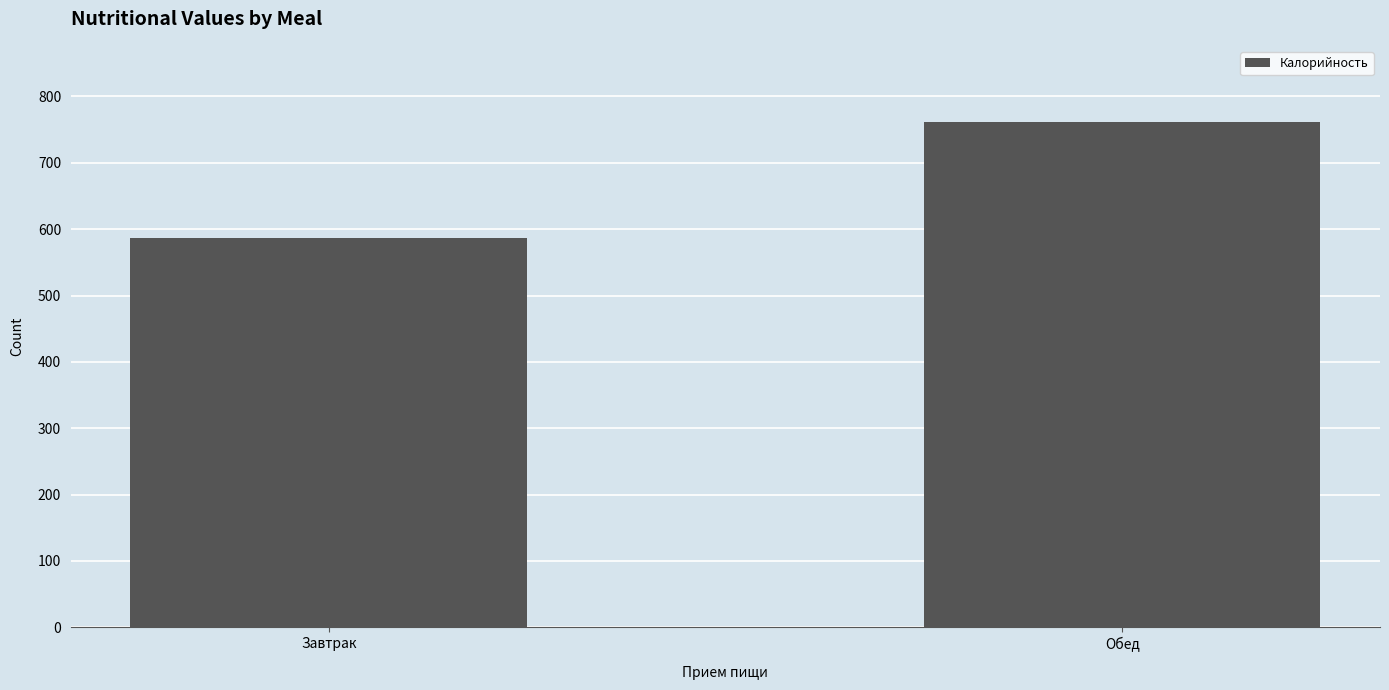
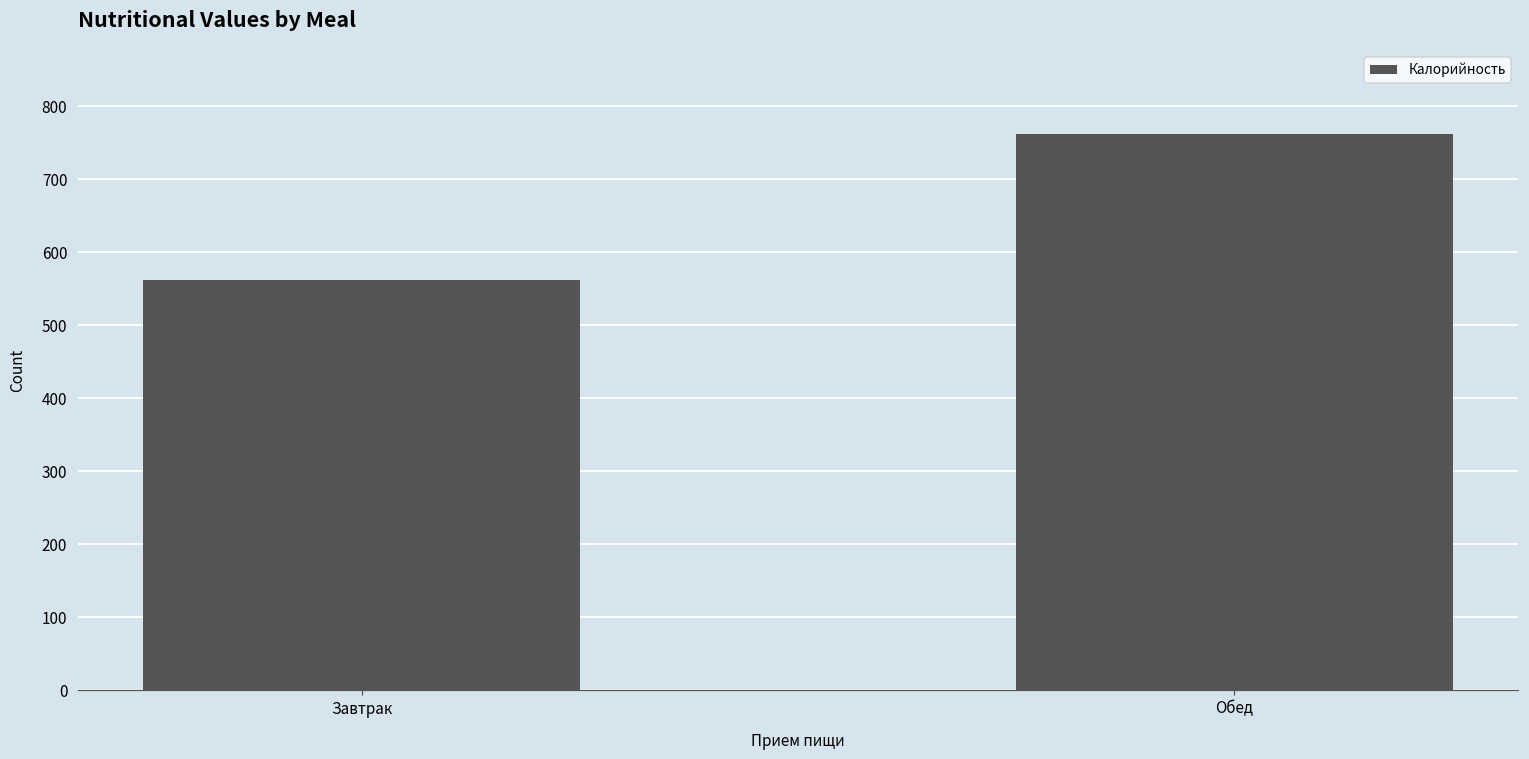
  {
-   "Завтрак": 590,
+   "Завтрак": 560,
    "Обед": 760
  }
